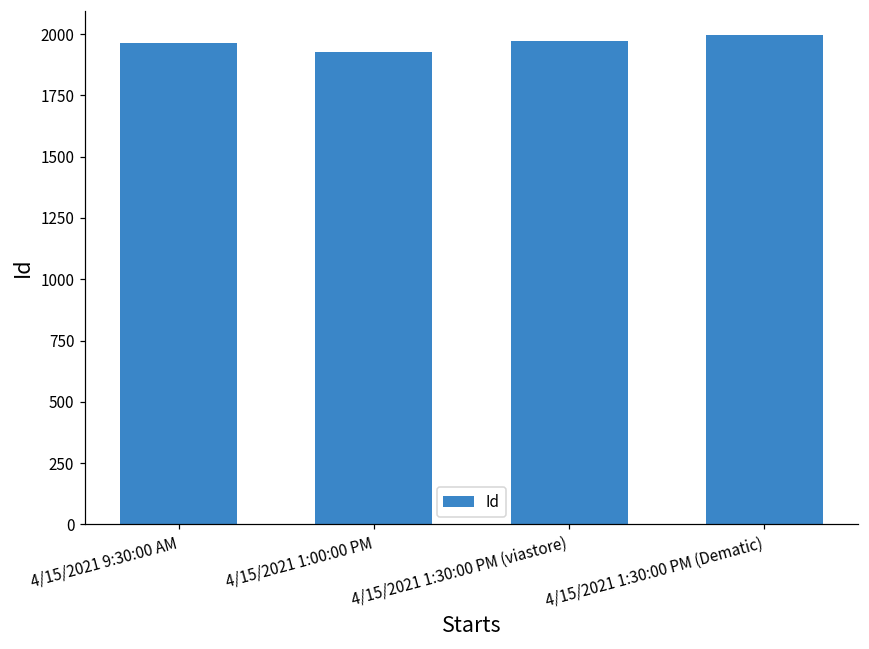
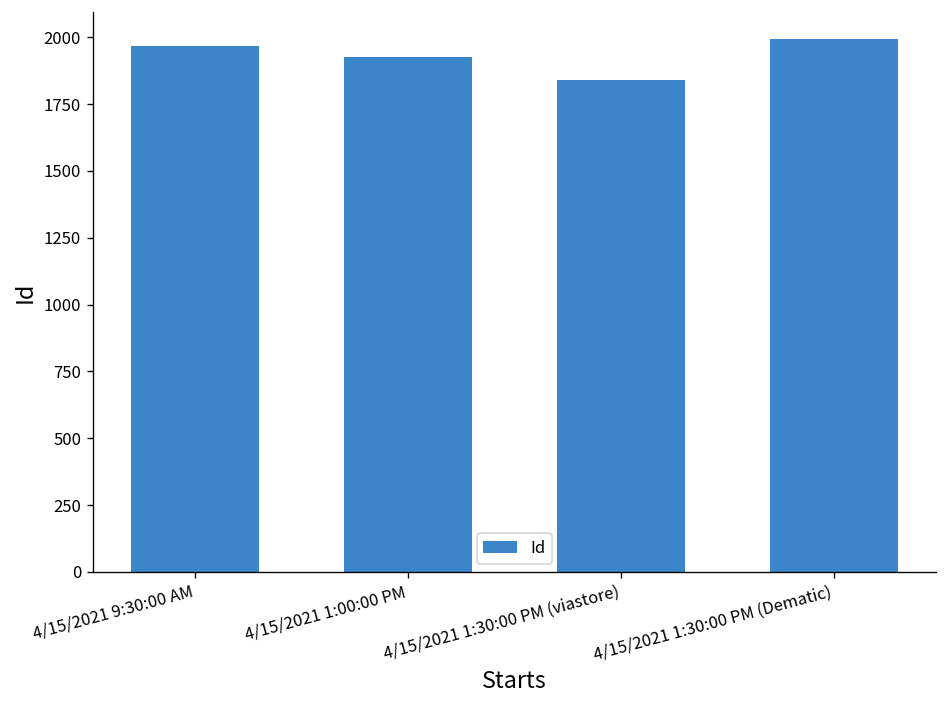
  {
    "4/15/2021 9:30:00 AM": 1970,
    "4/15/2021 1:00:00 PM": 1930,
-   "4/15/2021 1:30:00 PM (viastore)": 1970,
+   "4/15/2021 1:30:00 PM (viastore)": 1840,
    "4/15/2021 1:30:00 PM (Dematic)": 2000
  }
